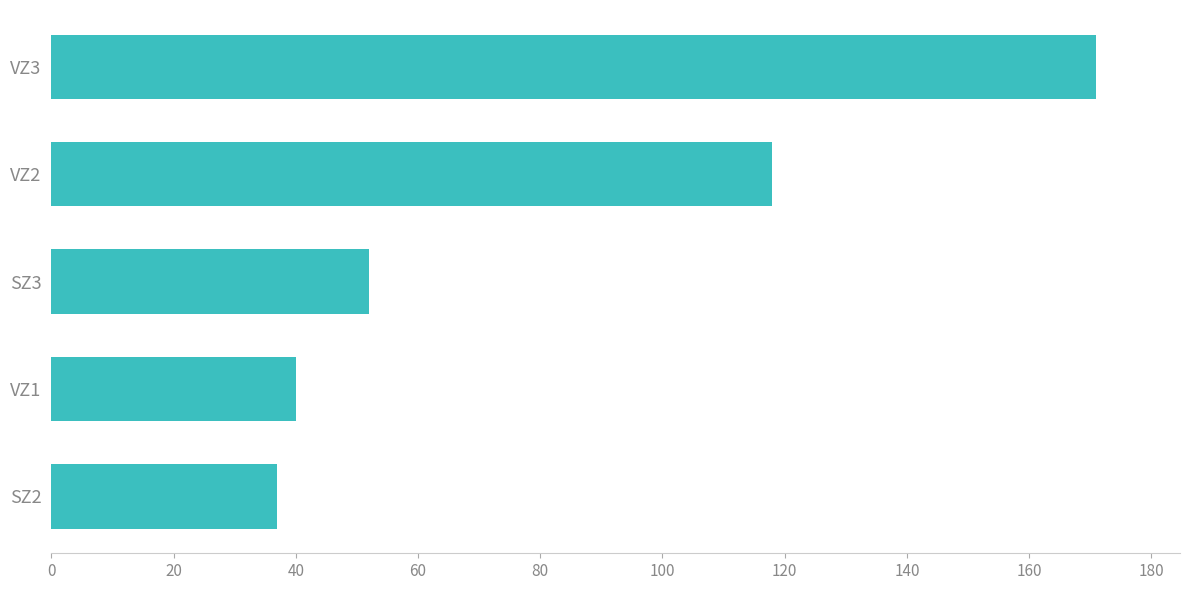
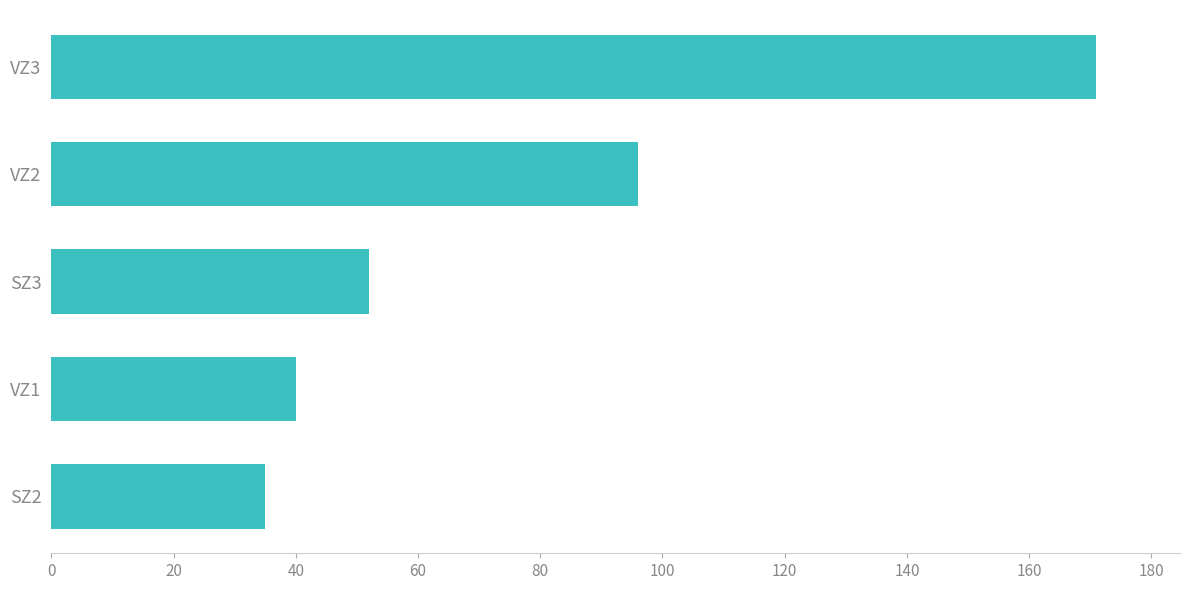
  {
    "VZ3": 171,
-   "VZ2": 118,
+   "VZ2": 96,
    "SZ3": 52,
    "VZ1": 40,
-   "SZ2": 37
+   "SZ2": 35
  }
